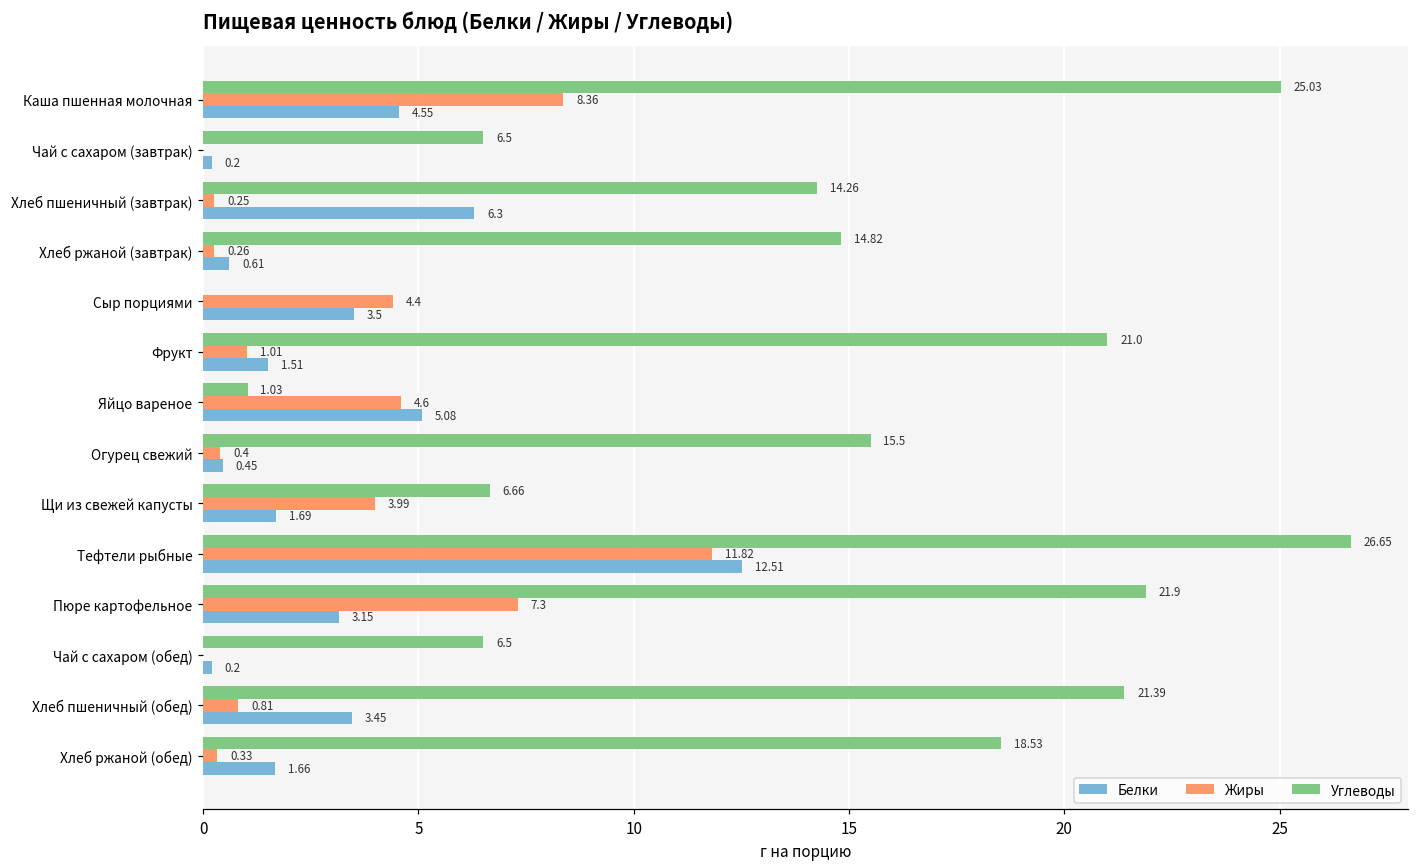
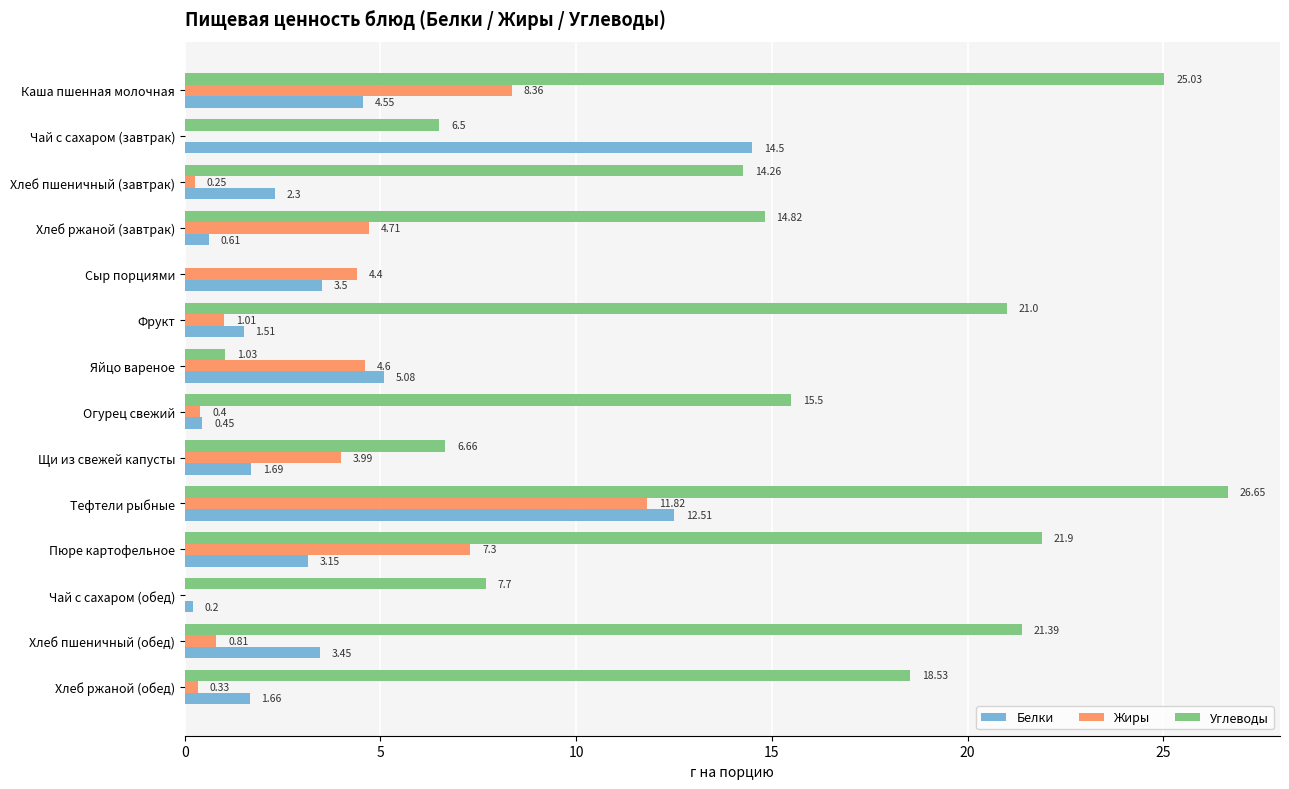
  {
    "Белки": {
      "Каша пшенная молочная": 4.55,
-     "Чай с сахаром (завтрак)": 0.2,
-     "Хлеб пшеничный (завтрак)": 6.3,
+     "Чай с сахаром (завтрак)": 14.5,
+     "Хлеб пшеничный (завтрак)": 2.3,
      "Хлеб ржаной (завтрак)": 0.61,
      "Сыр порциями": 3.5,
      "Фрукт": 1.51,
      "Яйцо вареное": 5.08,
      "Огурец свежий": 0.4,
      "Щи из свежей капусты": 1.69,
      "Тефтели рыбные": 12.51,
      "Пюре картофельное": 3.15,
      "Чай с сахаром (обед)": 0.2,
      "Хлеб пшеничный (обед)": 3.45,
      "Хлеб ржаной (обед)": 1.66
    },
    "Жиры": {
      "Каша пшенная молочная": 8.36,
      "Хлеб пшеничный (завтрак)": 0.25,
-     "Хлеб ржаной (завтрак)": 0.26,
+     "Хлеб ржаной (завтрак)": 4.71,
      "Сыр порциями": 4.4,
      "Фрукт": 1.01,
      "Яйцо вареное": 4.6,
      "Огурец свежий": 0.4,
      "Щи из свежей капусты": 3.99,
      "Тефтели рыбные": 11.82,
      "Пюре картофельное": 7.3,
      "Хлеб пшеничный (обед)": 0.81,
      "Хлеб ржаной (обед)": 0.33
    },
    "Углеводы": {
      "Каша пшенная молочная": 25.03,
      "Чай с сахаром (завтрак)": 6.5,
      "Хлеб пшеничный (завтрак)": 14.26,
      "Хлеб ржаной (завтрак)": 14.82,
      "Фрукт": 21.0,
      "Яйцо вареное": 1.03,
      "Огурец свежий": 15.5,
      "Щи из свежей капусты": 6.66,
      "Тефтели рыбные": 26.65,
      "Пюре картофельное": 21.9,
-     "Чай с сахаром (обед)": 6.5,
+     "Чай с сахаром (обед)": 7.7,
      "Хлеб пшеничный (обед)": 21.39,
      "Хлеб ржаной (обед)": 18.53
    }
  }
